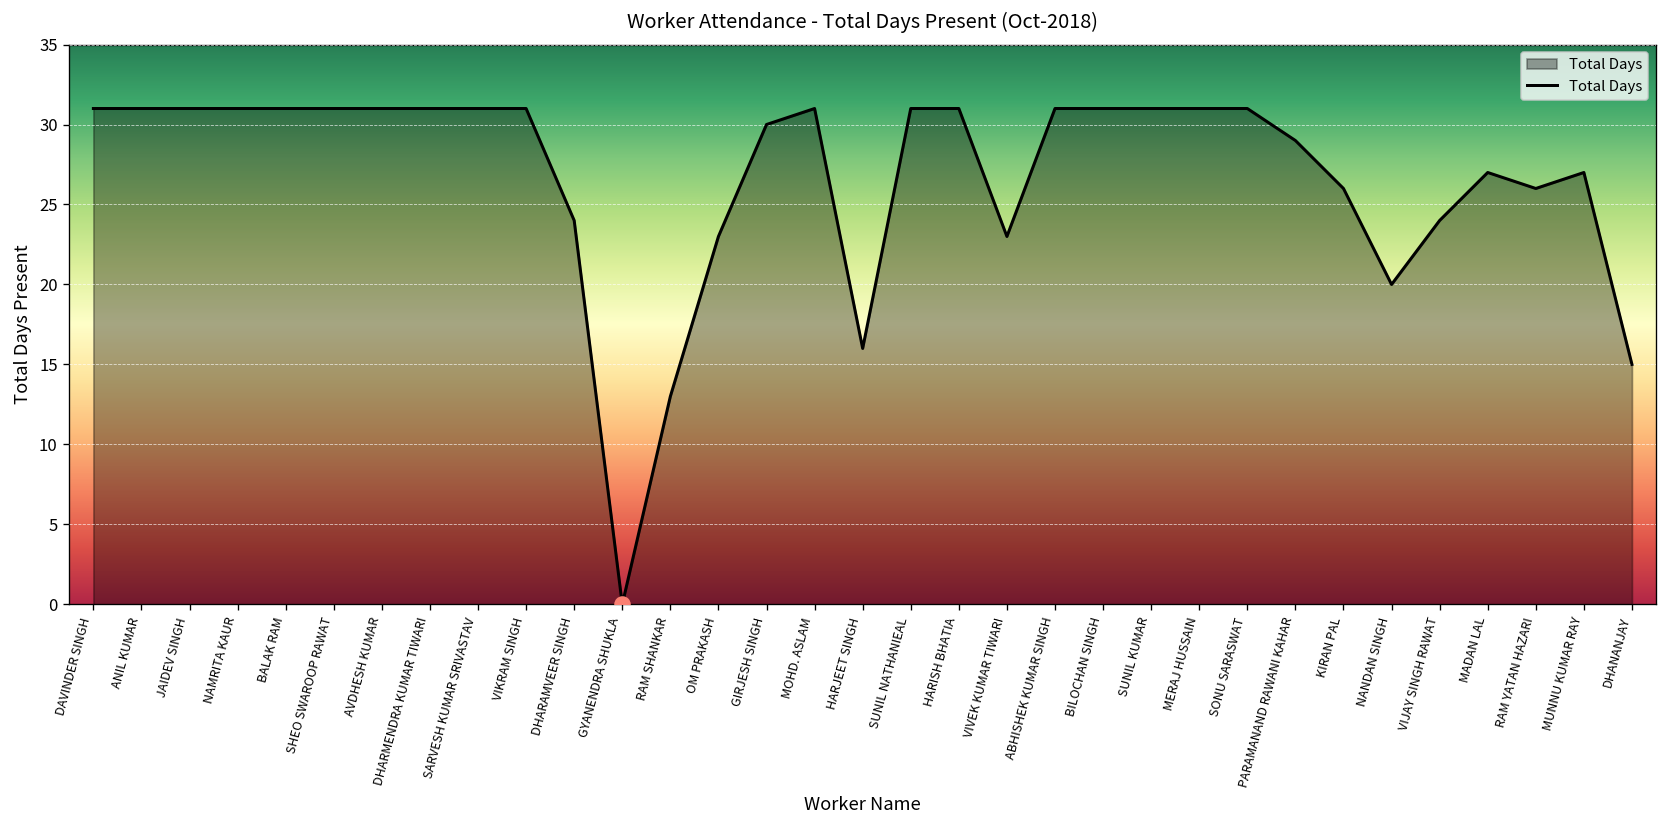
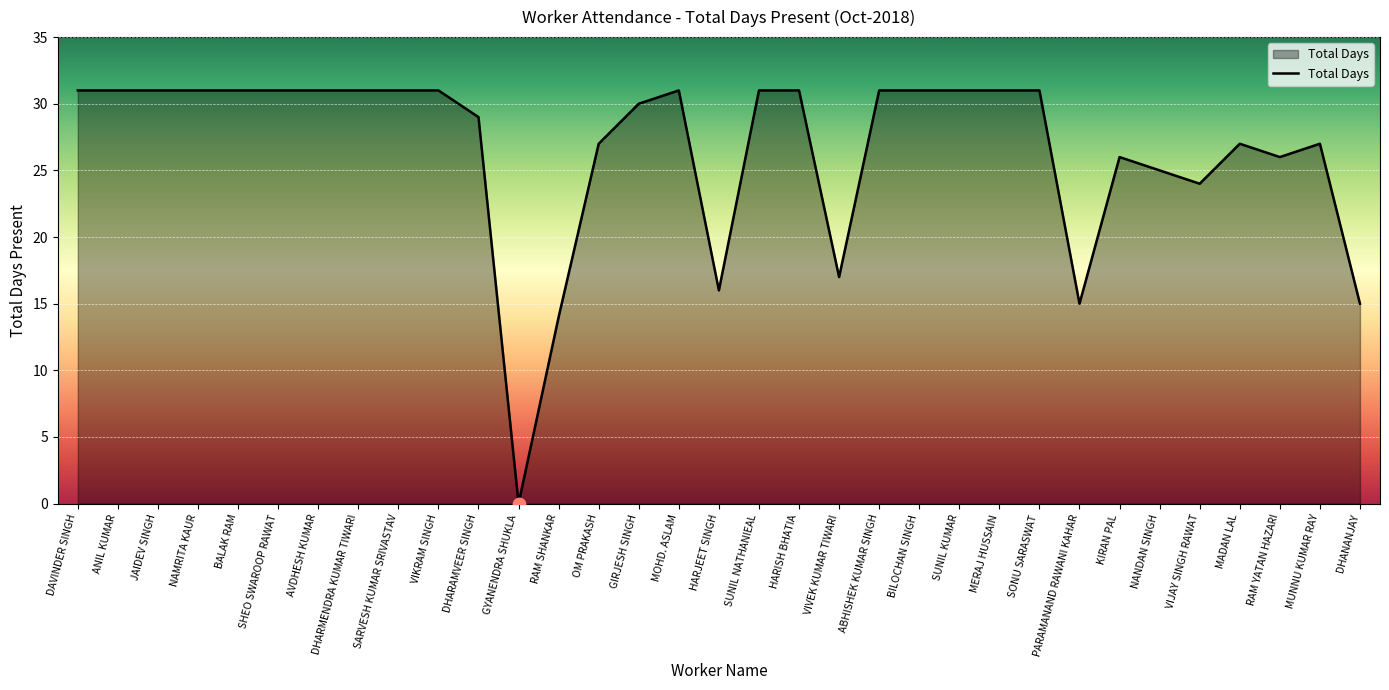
  {
    "Total Days": {
      "DAVINDER SINGH": 31,
      "ANIL KUMAR": 31,
      "JAIDEV SINGH": 31,
      "NAMRITA KAUR": 31,
      "BALAK RAM": 31,
      "SHEO SWAROOP RAWAT": 31,
      "AVDHESH KUMAR": 31,
      "DHARMENDRA KUMAR TIWARI": 31,
      "SARVESH KUMAR SRIVASTAV": 31,
      "VIKRAM SINGH": 31,
-     "DHARAMVEER SINGH": 24,
-     "RAM SHANKAR": 13,
-     "OM PRAKASH": 23,
+     "DHARAMVEER SINGH": 29,
+     "RAM SHANKAR": 14,
+     "OM PRAKASH": 27,
      "GIRJESH SINGH": 30,
      "MOHD. ASLAM": 31,
      "HARJEET SINGH": 16,
      "SUNIL NATHANIEAL": 31,
      "HARISH BHATIA": 31,
-     "VIVEK KUMAR TIWARI": 23,
+     "VIVEK KUMAR TIWARI": 17,
      "ABHISHEK KUMAR SINGH": 31,
      "BILOCHAN SINGH": 31,
      "SUNIL KUMAR": 31,
      "MERAJ HUSSAIN": 31,
      "SONU SARASWAT": 31,
-     "PARAMANAND RAWANI KAHAR": 29,
+     "PARAMANAND RAWANI KAHAR": 15,
      "KIRAN PAL": 26,
-     "NANDAN SINGH": 20,
+     "NANDAN SINGH": 25,
      "VIJAY SINGH RAWAT": 24,
      "MADAN LAL": 27,
      "RAM YATAN HAZARI": 26,
      "MUNNU KUMAR RAY": 27,
      "DHANANJAY": 15
    }
  }
